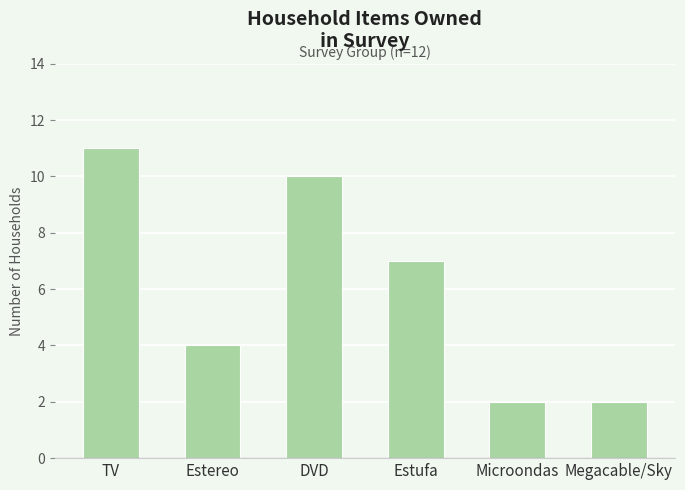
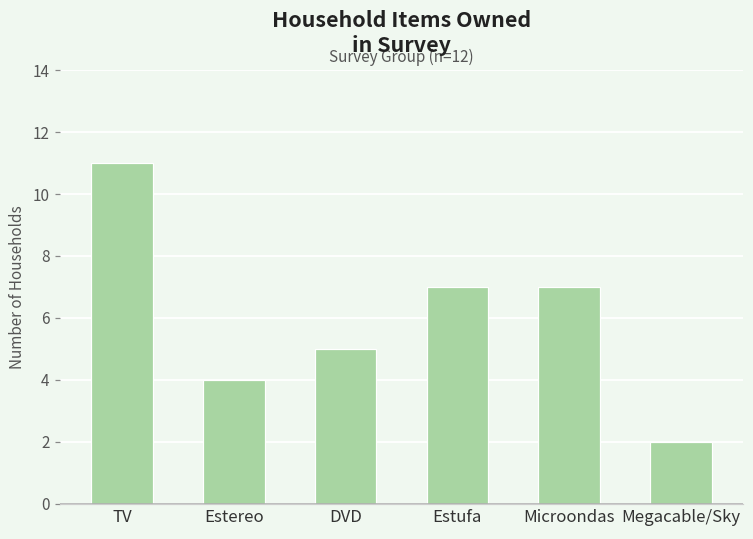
  {
    "TV": 11,
    "Estereo": 4,
-   "DVD": 10,
+   "DVD": 5,
    "Estufa": 7,
-   "Microondas": 2,
+   "Microondas": 7,
    "Megacable/Sky": 2
  }
